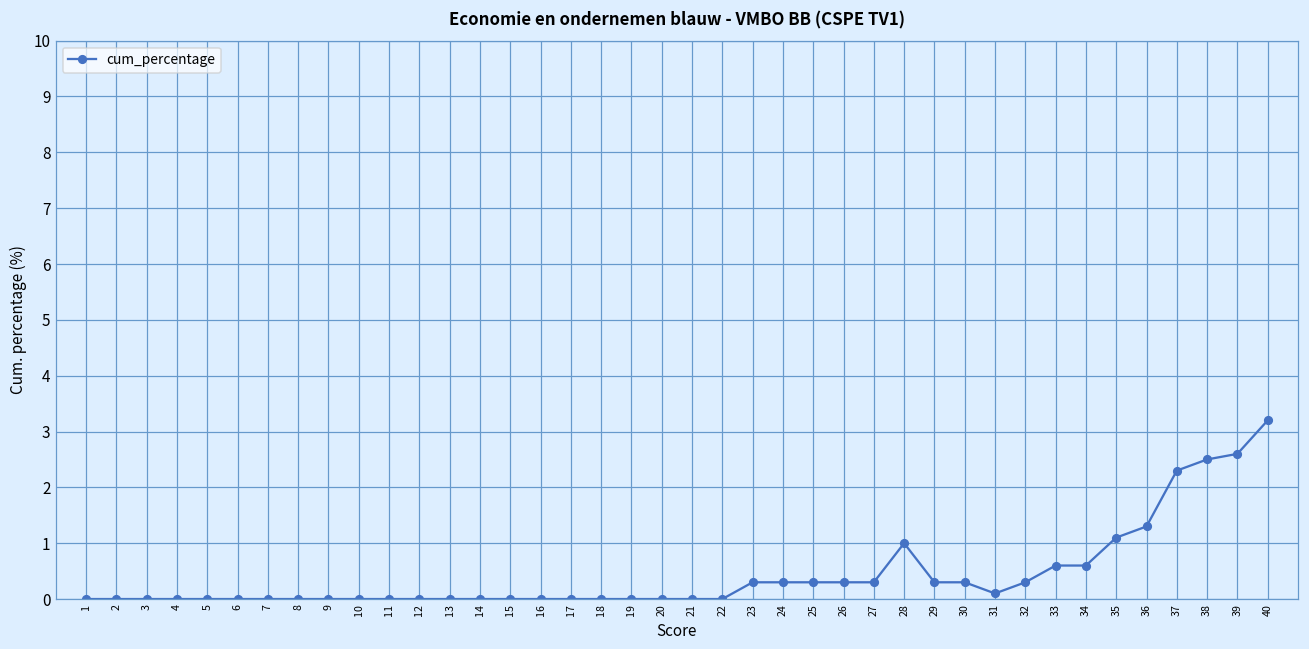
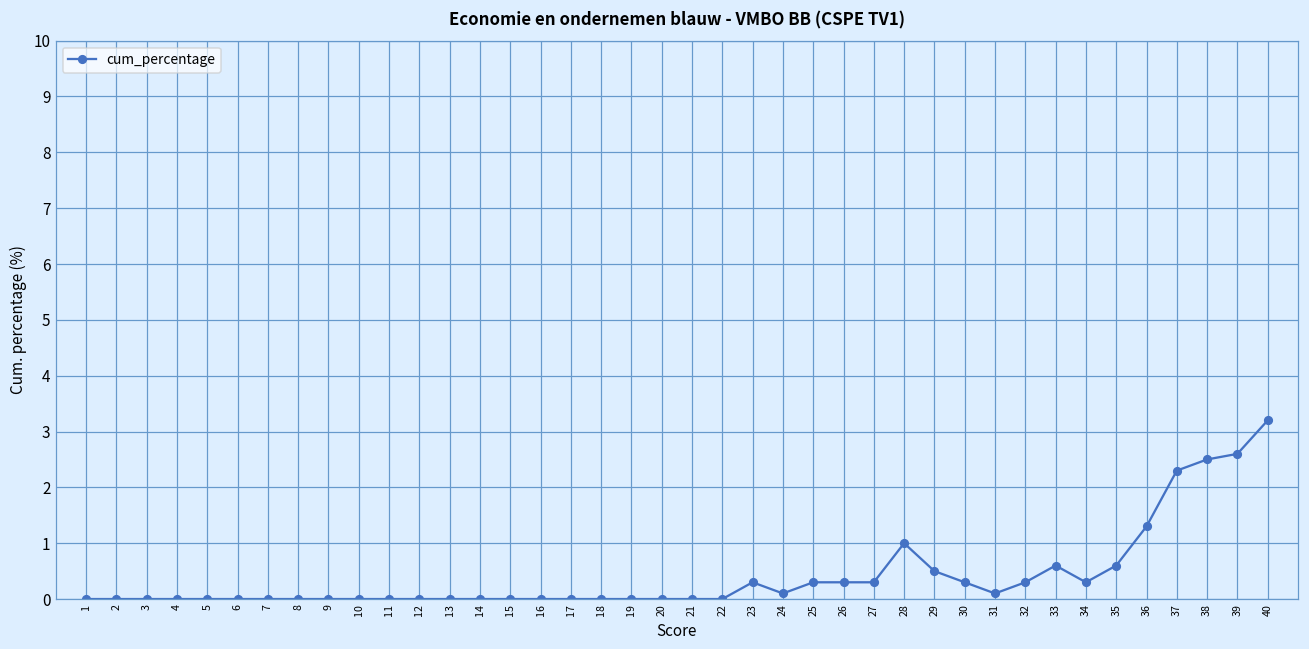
  {
    "1": 0.0,
    "2": 0.0,
    "3": 0.0,
    "4": 0.0,
    "5": 0.0,
    "6": 0.0,
    "7": 0.0,
    "8": 0.0,
    "9": 0.0,
    "10": 0.0,
    "11": 0.0,
    "12": 0.0,
    "13": 0.0,
    "14": 0.0,
    "15": 0.0,
    "16": 0.0,
    "17": 0.0,
    "18": 0.0,
    "19": 0.0,
    "20": 0.0,
    "21": 0.0,
    "22": 0.0,
    "23": 0.3,
-   "24": 0.3,
+   "24": 0.1,
    "25": 0.3,
    "26": 0.3,
    "27": 0.3,
    "28": 1.0,
-   "29": 0.3,
+   "29": 0.5,
    "30": 0.3,
    "31": 0.1,
    "32": 0.3,
    "33": 0.6,
-   "34": 0.6,
-   "35": 1.1,
+   "34": 0.3,
+   "35": 0.6,
    "36": 1.3,
    "37": 2.3,
    "38": 2.5,
    "39": 2.6,
    "40": 3.2
  }
